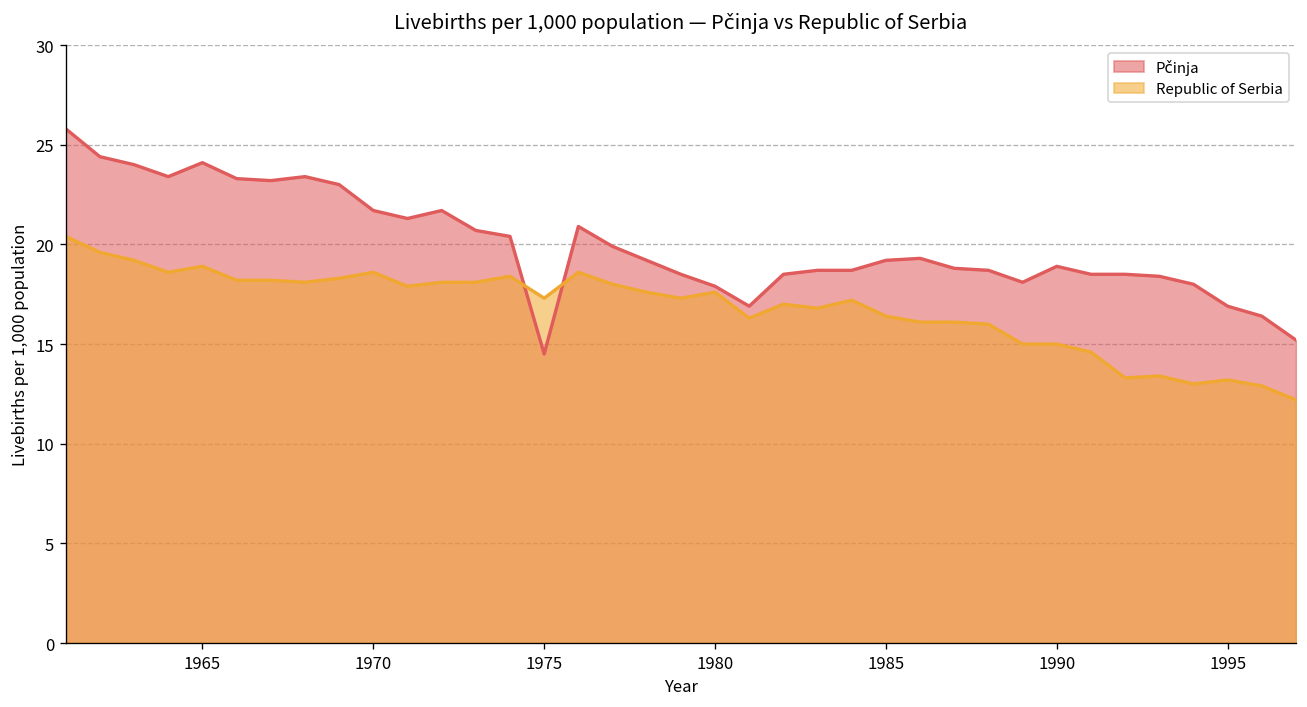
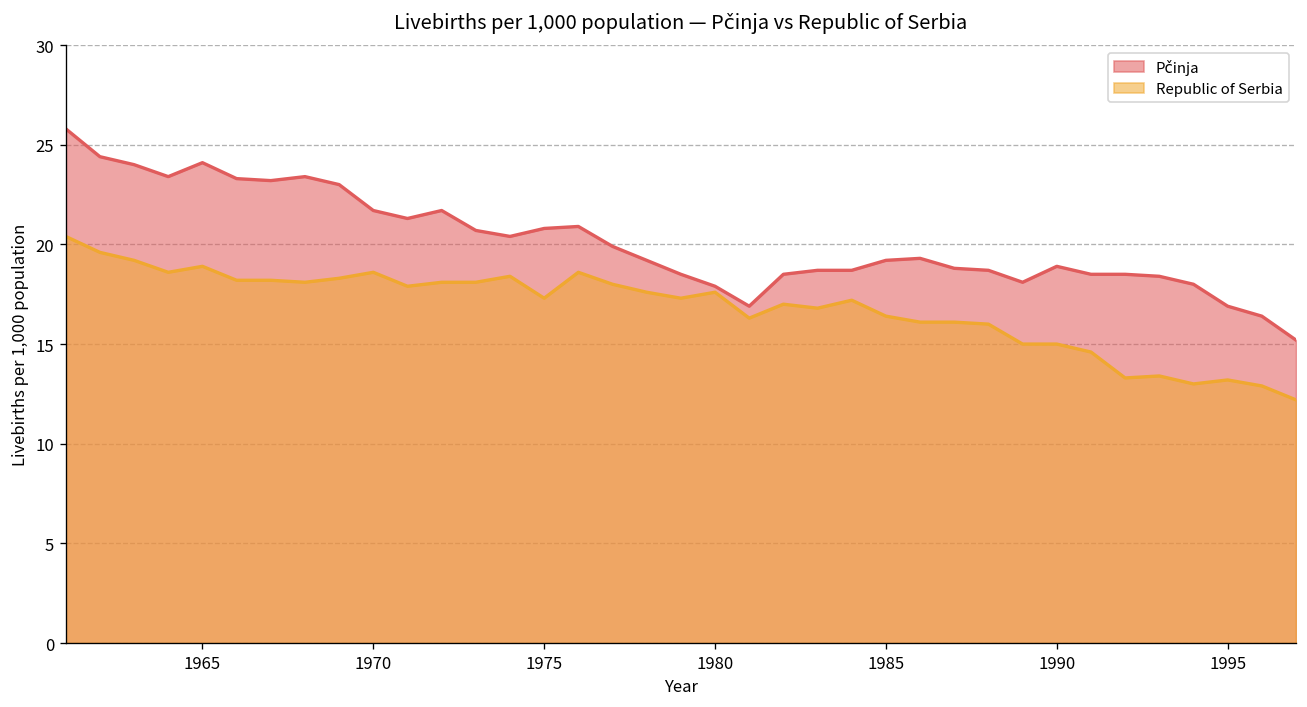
  {
    "Pčinja": {
      "1965": 24.1,
      "1970": 21.7,
-     "1975": 14.5,
+     "1975": 20.8,
      "1980": 17.9,
      "1985": 19.2,
      "1990": 18.9,
      "1995": 16.9
    },
    "Republic of Serbia": {
      "1965": 18.9,
      "1970": 18.6,
      "1975": 17.3,
      "1980": 17.6,
      "1985": 16.4,
      "1990": 15.0,
      "1995": 13.2
    }
  }
